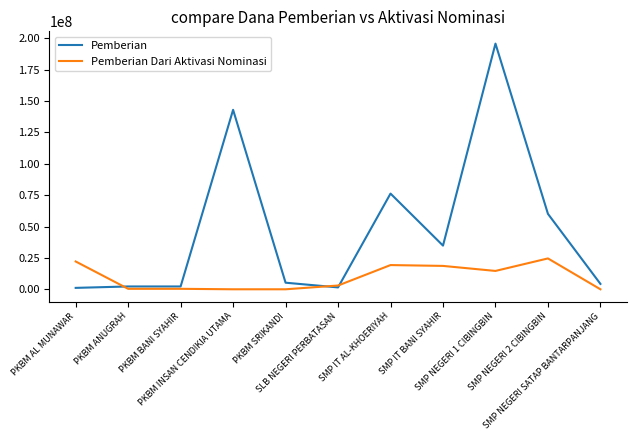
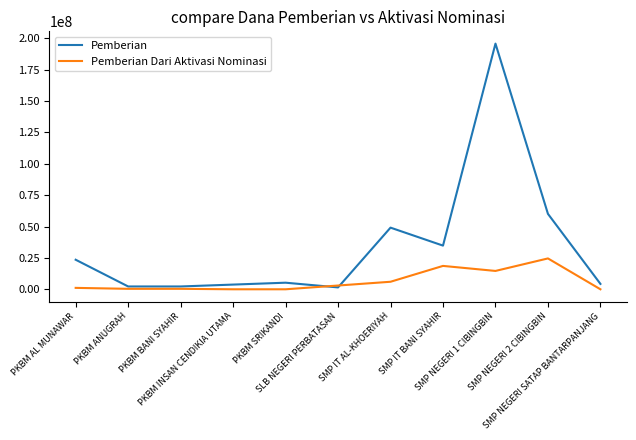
  {
    "Pemberian": {
-     "PKBM AL MUNAWAR": 1000000,
-     "PKBM INSAN CENDIKIA UTAMA": 143000000,
+     "PKBM AL MUNAWAR": 24000000,
+     "PKBM INSAN CENDIKIA UTAMA": 4000000,
      "PKBM SRIKANDI": 5000000,
-     "SMP IT AL-KHOERIYAH": 76000000,
+     "SMP IT AL-KHOERIYAH": 49000000,
      "SMP IT BANI SYAHIR": 35000000,
      "SMP NEGERI 1 CIBINGBIN": 196000000,
      "SMP NEGERI 2 CIBINGBIN": 60000000,
      "SMP NEGERI SATAP BANTARPANJANG": 4000000
    },
    "Pemberian Dari Aktivasi Nominasi": {
-     "PKBM AL MUNAWAR": 22000000,
+     "PKBM AL MUNAWAR": 1000000,
      "PKBM INSAN CENDIKIA UTAMA": 0,
      "PKBM SRIKANDI": 0,
-     "SMP IT AL-KHOERIYAH": 19000000,
+     "SMP IT AL-KHOERIYAH": 6000000,
      "SMP IT BANI SYAHIR": 19000000,
      "SMP NEGERI 1 CIBINGBIN": 15000000,
      "SMP NEGERI 2 CIBINGBIN": 25000000,
      "SMP NEGERI SATAP BANTARPANJANG": 0
    }
  }
